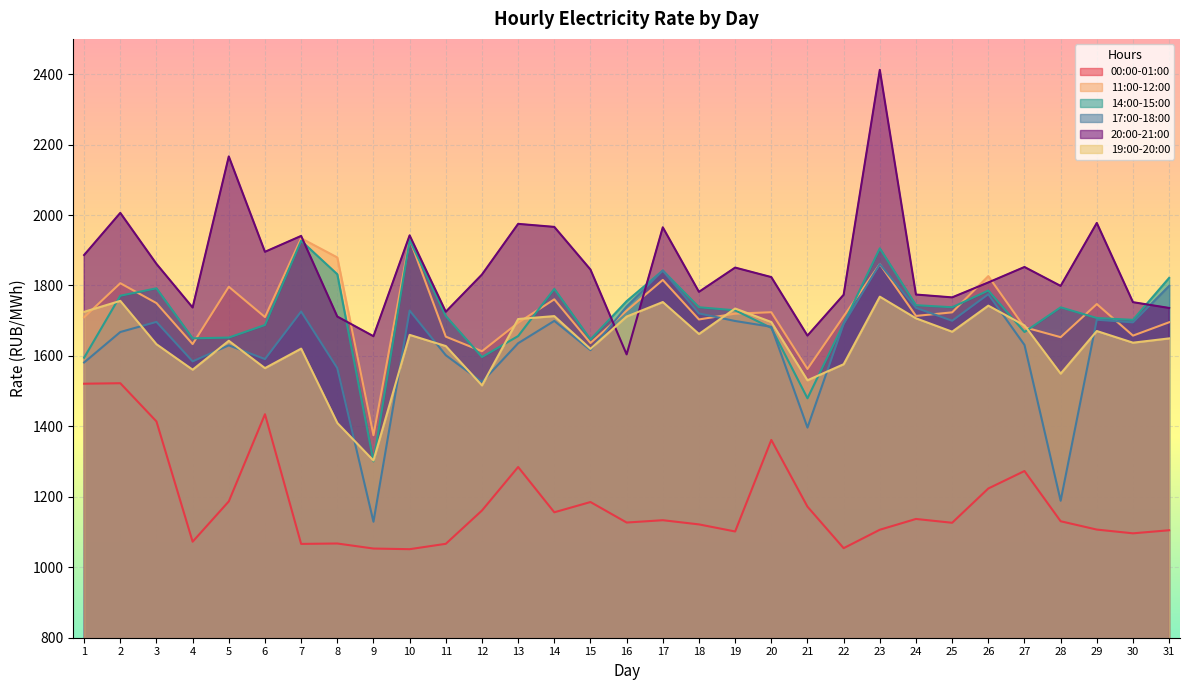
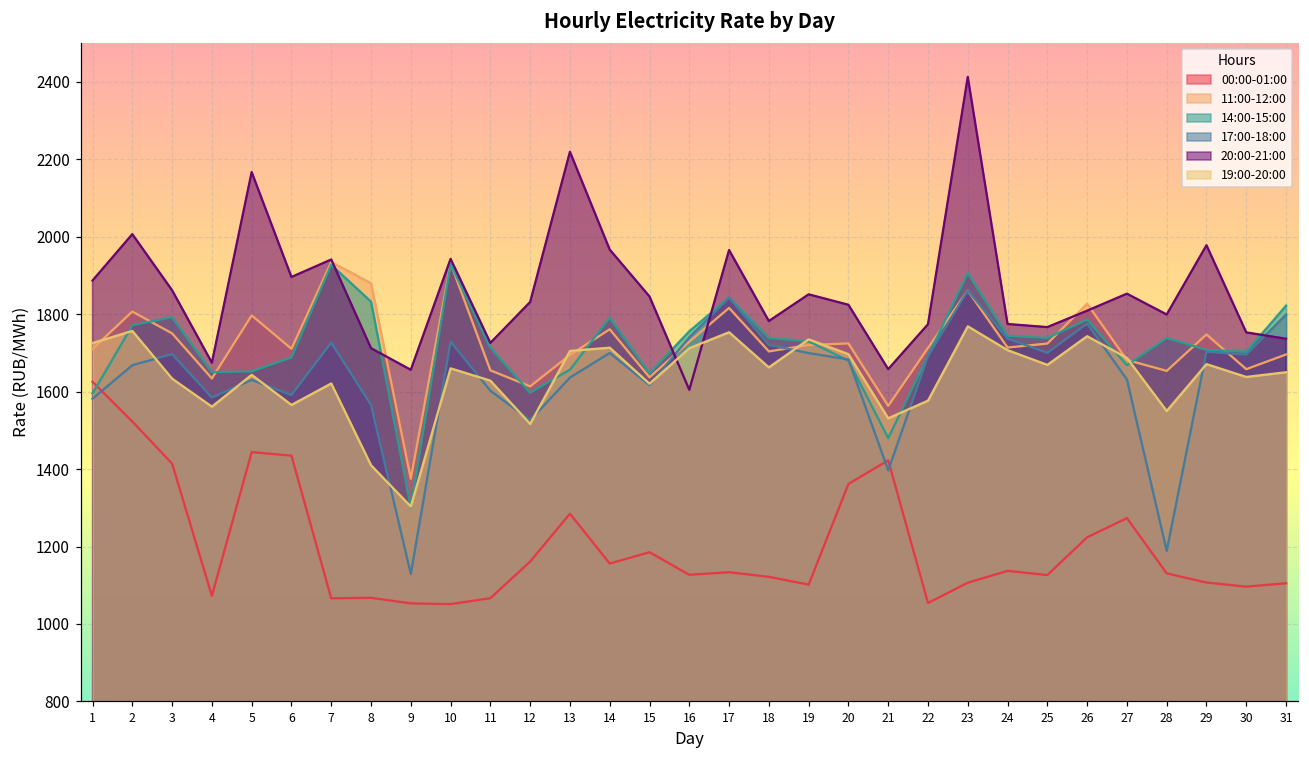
  {
    "00:00-01:00": {
-     "1": 1520,
+     "1": 1630,
      "2": 1520,
      "3": 1410,
      "4": 1070,
-     "5": 1190,
+     "5": 1440,
      "6": 1430,
      "7": 1070,
      "8": 1070,
      "9": 1050,
      "10": 1050,
      "11": 1070,
      "12": 1160,
      "13": 1280,
      "14": 1160,
      "15": 1190,
      "16": 1130,
      "17": 1130,
      "18": 1120,
      "19": 1100,
      "20": 1360,
-     "21": 1170,
+     "21": 1420,
      "22": 1050,
      "23": 1110,
      "24": 1140,
      "25": 1130,
      "26": 1220,
      "27": 1270,
      "28": 1130,
      "29": 1110,
      "30": 1100,
      "31": 1110
    },
    "20:00-21:00": {
      "1": 1890,
      "2": 2010,
      "3": 1860,
-     "4": 1740,
+     "4": 1670,
      "5": 2170,
      "6": 1900,
      "8": 1710,
      "9": 1660,
      "10": 1940,
      "11": 1730,
      "12": 1830,
-     "13": 1970,
+     "13": 2220,
      "14": 1970,
      "15": 1850,
      "16": 1600,
      "17": 1970,
      "18": 1780,
      "19": 1850,
      "20": 1820,
      "21": 1660,
      "22": 1770,
      "23": 2410,
      "24": 1770,
      "25": 1770,
      "26": 1810,
      "27": 1850,
      "28": 1800,
      "29": 1980,
      "30": 1750,
      "31": 1740
    }
  }
